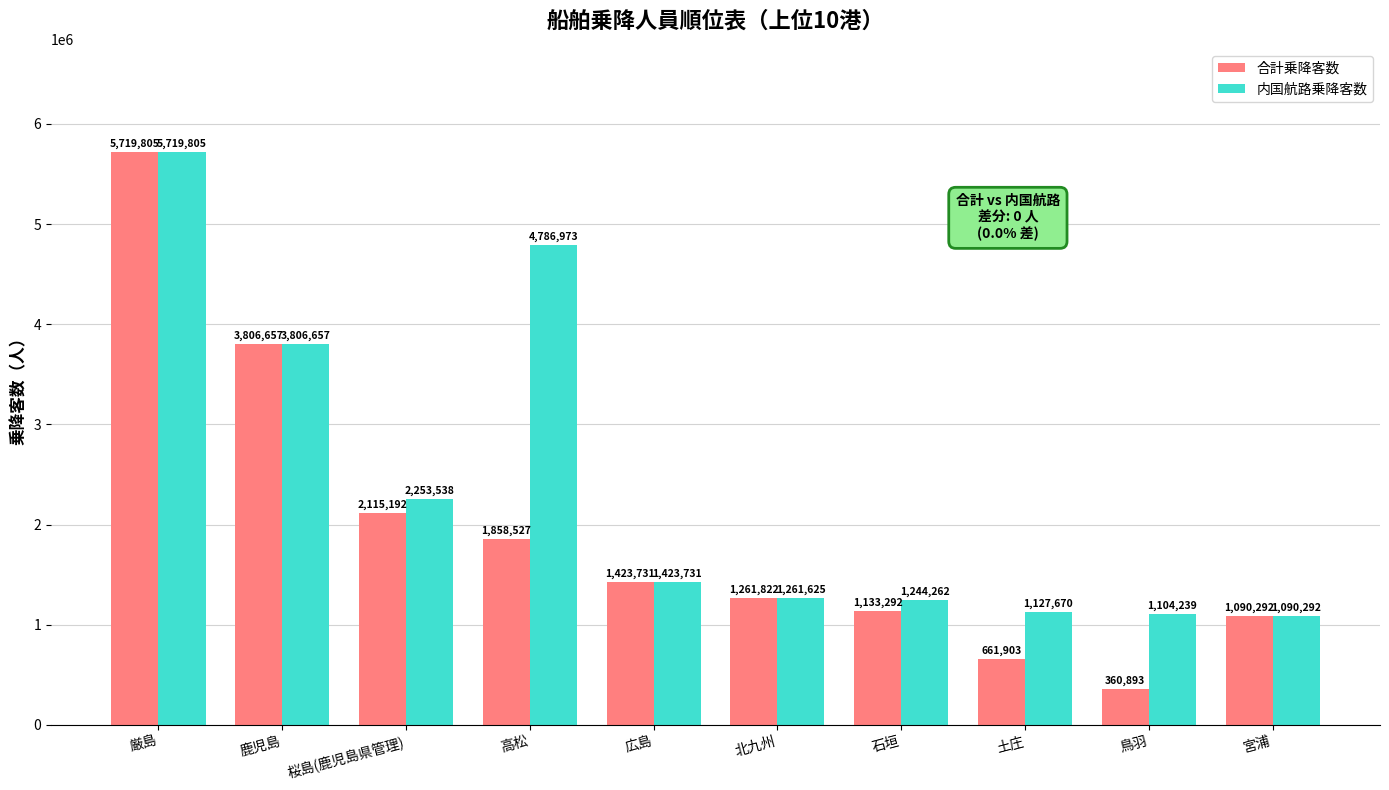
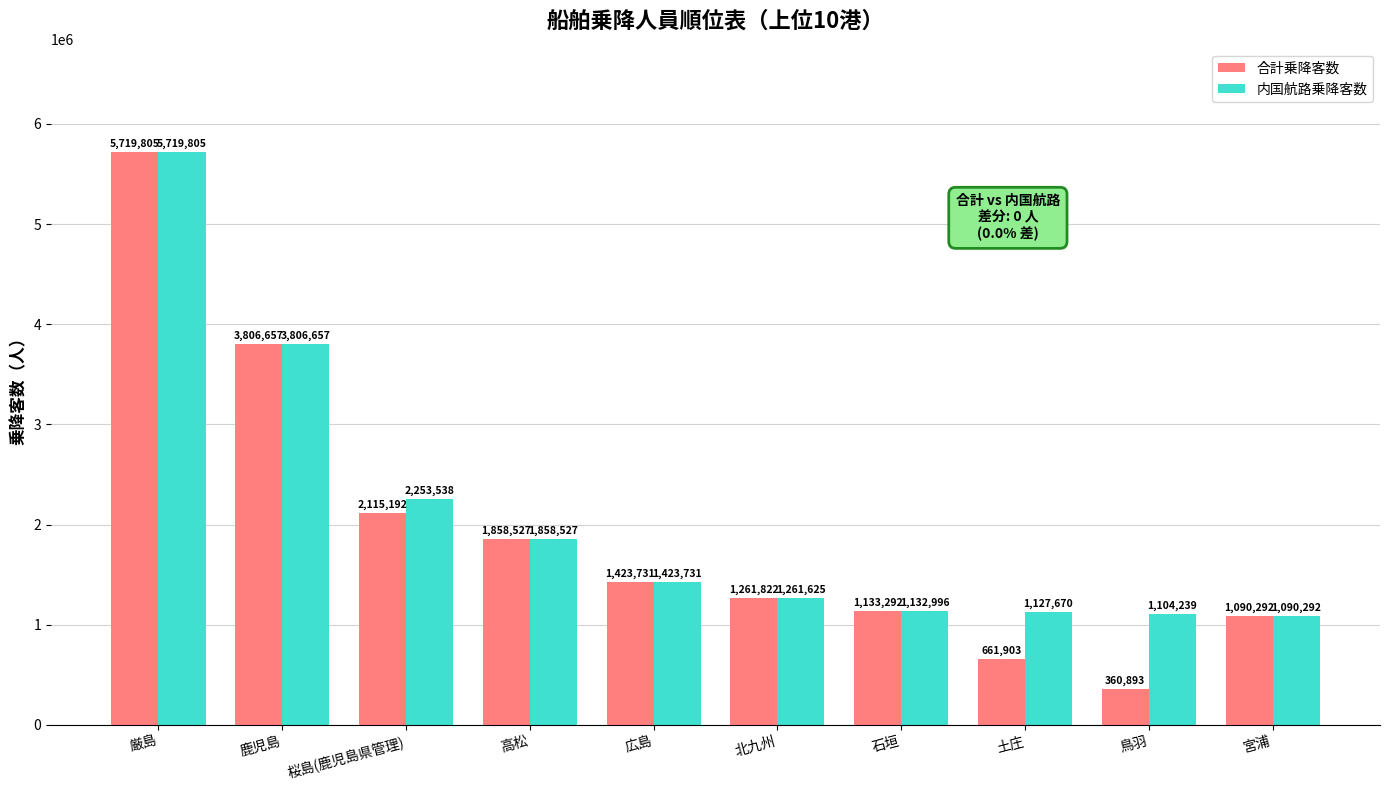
  {
    "合計乗降客数": {
      "厳島": "5,719,805",
      "鹿児島": "3,806,657",
      "桜島(鹿児島県管理)": "2,115,192",
      "高松": "1,858,527",
      "広島": "1,423,731",
      "北九州": "1,261,822",
      "石垣": "1,133,292",
      "土庄": "661,903",
      "鳥羽": "360,893",
      "宮浦": "1,090,292"
    },
    "内国航路乗降客数": {
      "厳島": "5,719,805",
      "鹿児島": "3,806,657",
      "桜島(鹿児島県管理)": "2,253,538",
-     "高松": "4,786,973",
+     "高松": "1,858,527",
      "広島": "1,423,731",
      "北九州": "1,261,625",
-     "石垣": "1,244,262",
+     "石垣": "1,132,996",
      "土庄": "1,127,670",
      "鳥羽": "1,104,239",
      "宮浦": "1,090,292"
    }
  }
